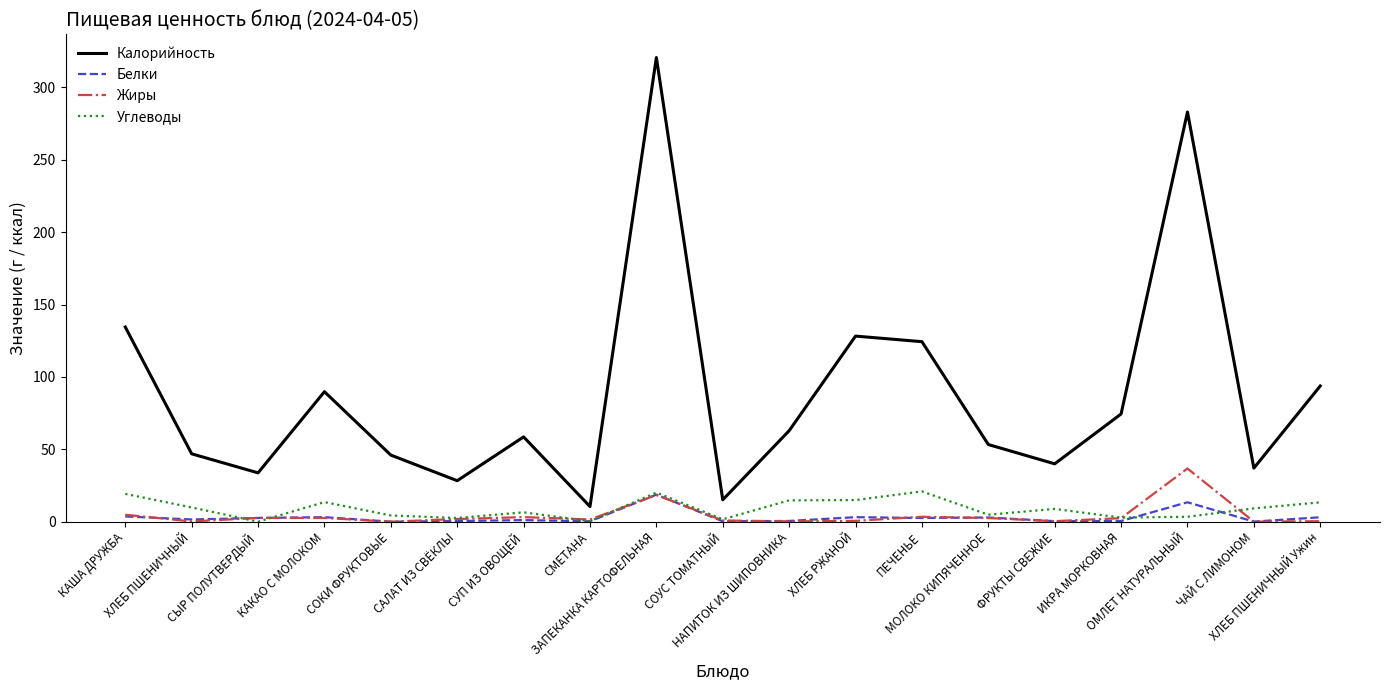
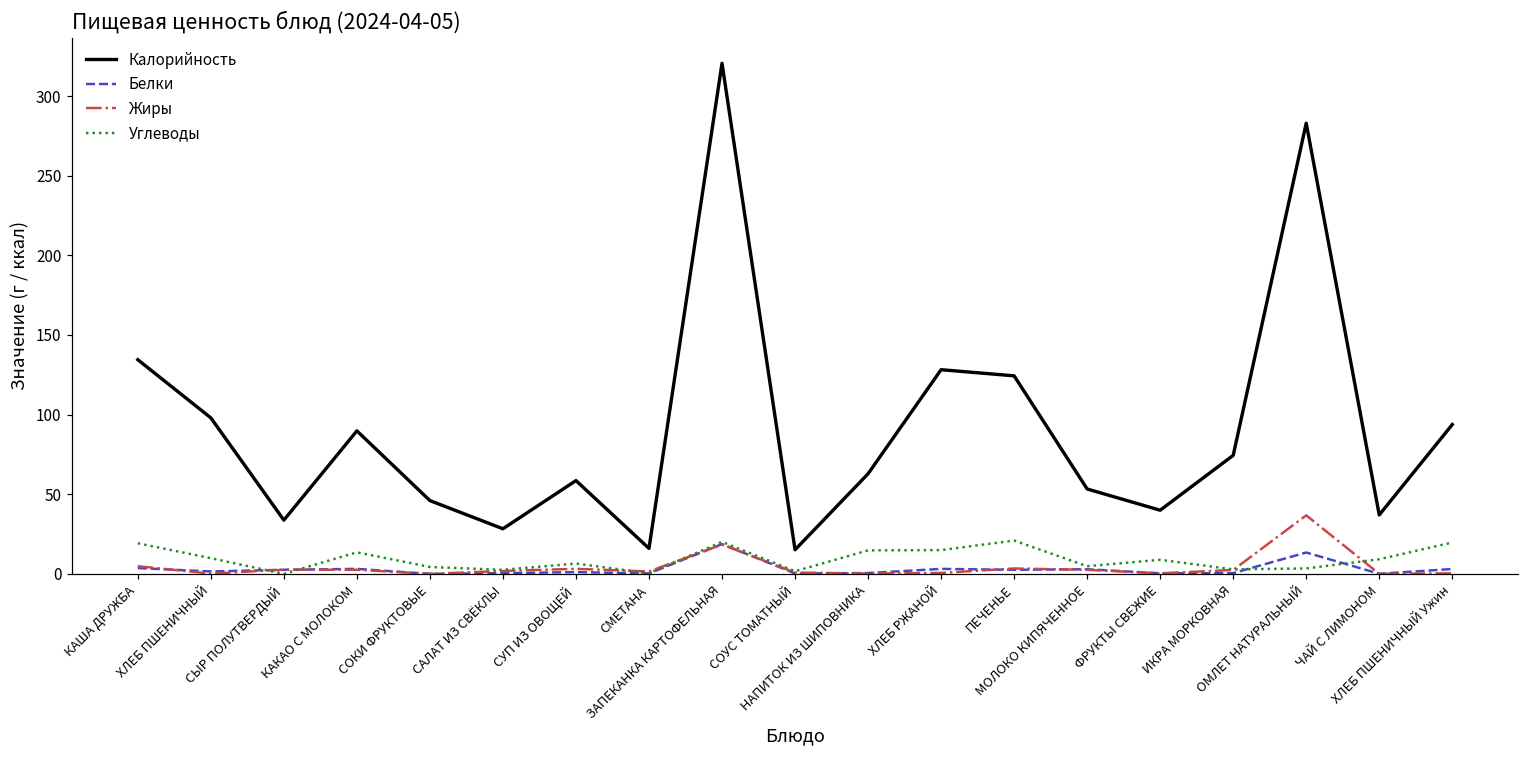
  {
    "Калорийность": {
      "КАША ДРУЖБА": 134,
-     "ХЛЕБ ПШЕНИЧНЫЙ": 47,
+     "ХЛЕБ ПШЕНИЧНЫЙ": 98,
      "СЫР ПОЛУТВЕРДЫЙ": 34,
      "КАКАО С МОЛОКОМ": 90,
      "СОКИ ФРУКТОВЫЕ": 46,
      "САЛАТ ИЗ СВЁКЛЫ": 28,
      "СУП ИЗ ОВОЩЕЙ": 59,
-     "СМЕТАНА": 10,
+     "СМЕТАНА": 16,
      "ЗАПЕКАНКА КАРТОФЕЛЬНАЯ": 321,
      "СОУС ТОМАТНЫЙ": 15,
      "НАПИТОК ИЗ ШИПОВНИКА": 63,
      "ХЛЕБ РЖАНОЙ": 128,
      "ПЕЧЕНЬЕ": 124,
      "МОЛОКО КИПЯЧЕННОЕ": 53,
      "ФРУКТЫ СВЕЖИЕ": 40,
      "ИКРА МОРКОВНАЯ": 74,
      "ОМЛЕТ НАТУРАЛЬНЫЙ": 283,
      "ЧАЙ С ЛИМОНОМ": 37,
      "ХЛЕБ ПШЕНИЧНЫЙ Ужин": 94
    },
    "Белки": {
      "СУП ИЗ ОВОЩЕЙ": 1,
      "ХЛЕБ РЖАНОЙ": 3,
      "ИКРА МОРКОВНАЯ": 0,
      "ОМЛЕТ НАТУРАЛЬНЫЙ": 13,
      "ХЛЕБ ПШЕНИЧНЫЙ Ужин": 3
    },
    "Жиры": {
      "СУП ИЗ ОВОЩЕЙ": 3,
      "ХЛЕБ РЖАНОЙ": 1,
      "ОМЛЕТ НАТУРАЛЬНЫЙ": 37,
      "ХЛЕБ ПШЕНИЧНЫЙ Ужин": 0
    },
    "Углеводы": {
      "КАША ДРУЖБА": 19,
      "ХЛЕБ ПШЕНИЧНЫЙ": 10,
      "СЫР ПОЛУТВЕРДЫЙ": 0,
      "КАКАО С МОЛОКОМ": 14,
      "СОКИ ФРУКТОВЫЕ": 4,
      "СУП ИЗ ОВОЩЕЙ": 6,
      "НАПИТОК ИЗ ШИПОВНИКА": 15,
      "ХЛЕБ РЖАНОЙ": 15,
      "ПЕЧЕНЬЕ": 21,
      "МОЛОКО КИПЯЧЕННОЕ": 5,
      "ФРУКТЫ СВЕЖИЕ": 9,
      "ОМЛЕТ НАТУРАЛЬНЫЙ": 3,
      "ЧАЙ С ЛИМОНОМ": 9,
-     "ХЛЕБ ПШЕНИЧНЫЙ Ужин": 13
+     "ХЛЕБ ПШЕНИЧНЫЙ Ужин": 20
    }
  }
